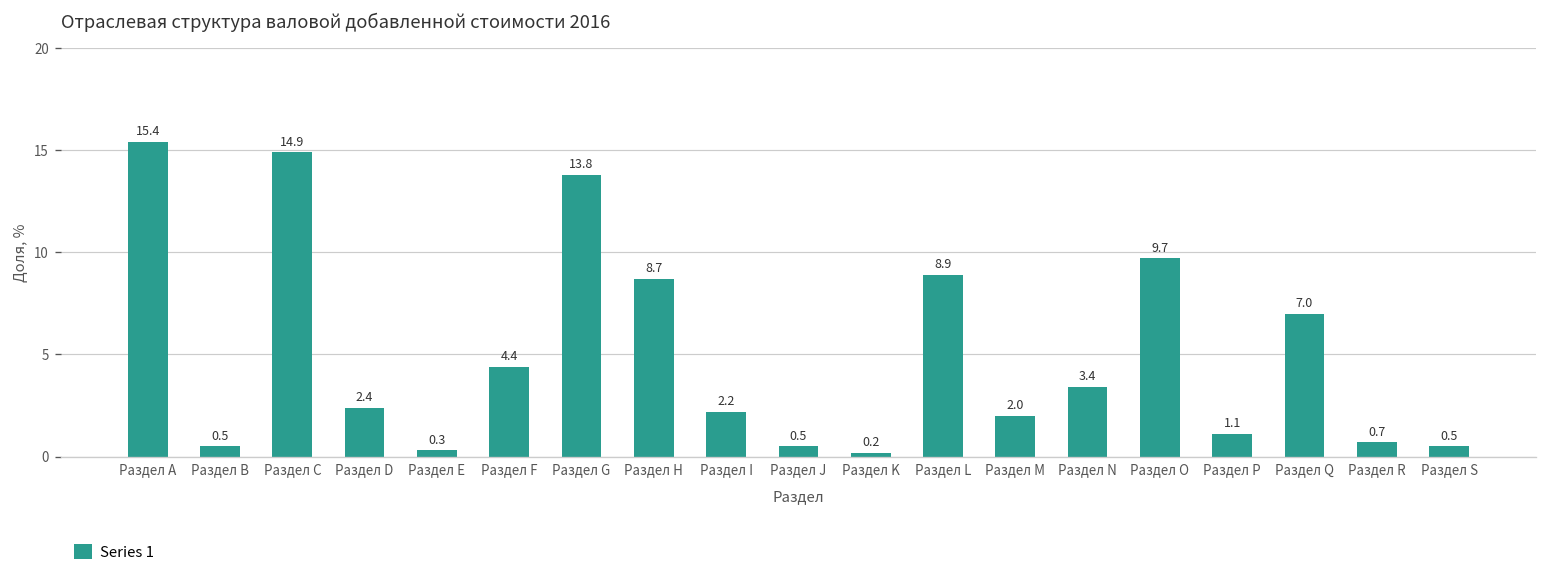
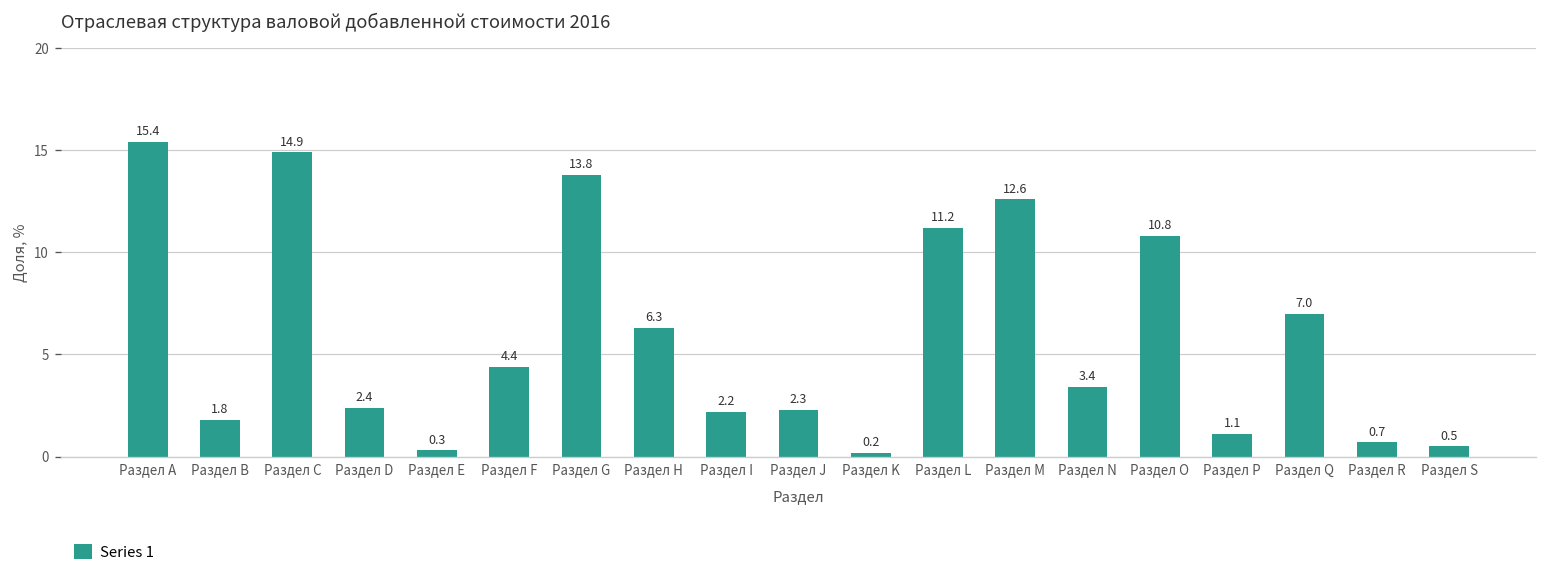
  {
    "Раздел A": 15.4,
-   "Раздел B": 0.5,
+   "Раздел B": 1.8,
    "Раздел C": 14.9,
    "Раздел D": 2.4,
    "Раздел E": 0.3,
    "Раздел F": 4.4,
    "Раздел G": 13.8,
-   "Раздел H": 8.7,
+   "Раздел H": 6.3,
    "Раздел I": 2.2,
-   "Раздел J": 0.5,
+   "Раздел J": 2.3,
    "Раздел K": 0.2,
-   "Раздел L": 8.9,
-   "Раздел M": 2.0,
+   "Раздел L": 11.2,
+   "Раздел M": 12.6,
    "Раздел N": 3.4,
-   "Раздел О": 9.7,
+   "Раздел О": 10.8,
    "Раздел P": 1.1,
    "Раздел Q": 7.0,
    "Раздел R": 0.7,
    "Раздел S": 0.5
  }
